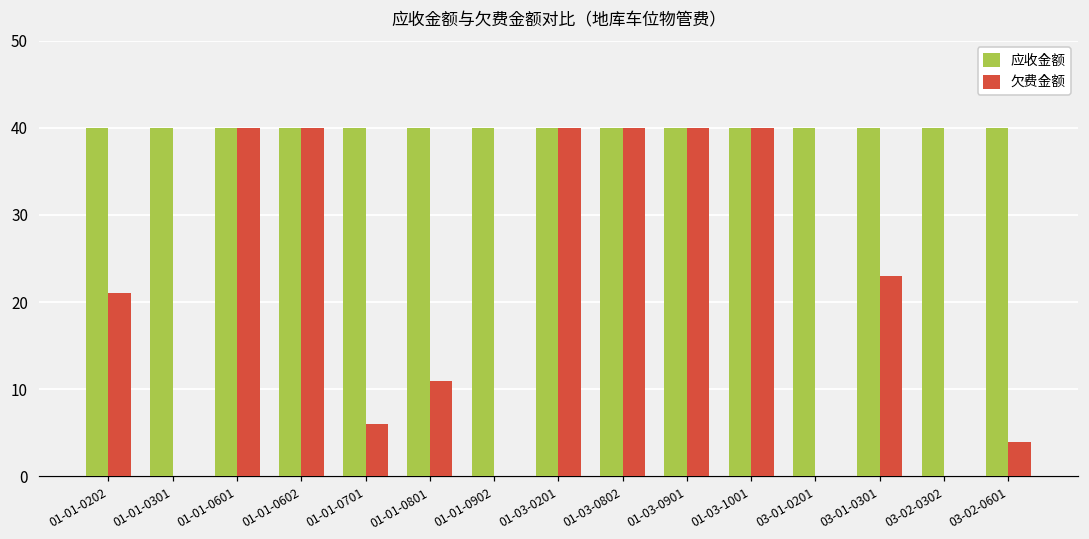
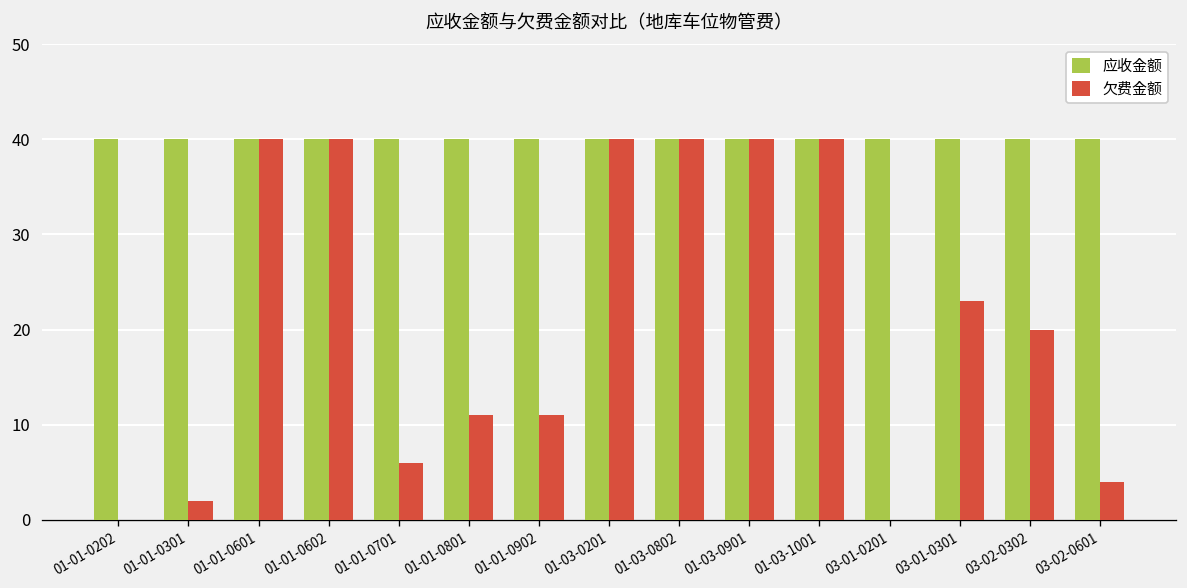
  {
    "应收金额": {
      "01-01-0202": 40,
      "01-01-0301": 40,
      "01-01-0601": 40,
      "01-01-0602": 40,
      "01-01-0701": 40,
      "01-01-0801": 40,
      "01-01-0902": 40,
      "01-03-0201": 40,
      "01-03-0802": 40,
      "01-03-0901": 40,
      "01-03-1001": 40,
      "03-01-0201": 40,
      "03-01-0301": 40,
      "03-02-0302": 40,
      "03-02-0601": 40
    },
    "欠费金额": {
-     "01-01-0202": 21,
-     "01-01-0301": 0,
+     "01-01-0202": 0,
+     "01-01-0301": 2,
      "01-01-0601": 40,
      "01-01-0602": 40,
      "01-01-0701": 6,
      "01-01-0801": 11,
-     "01-01-0902": 0,
+     "01-01-0902": 11,
      "01-03-0201": 40,
      "01-03-0802": 40,
      "01-03-0901": 40,
      "01-03-1001": 40,
      "03-01-0201": 0,
      "03-01-0301": 23,
-     "03-02-0302": 0,
+     "03-02-0302": 20,
      "03-02-0601": 4
    }
  }
